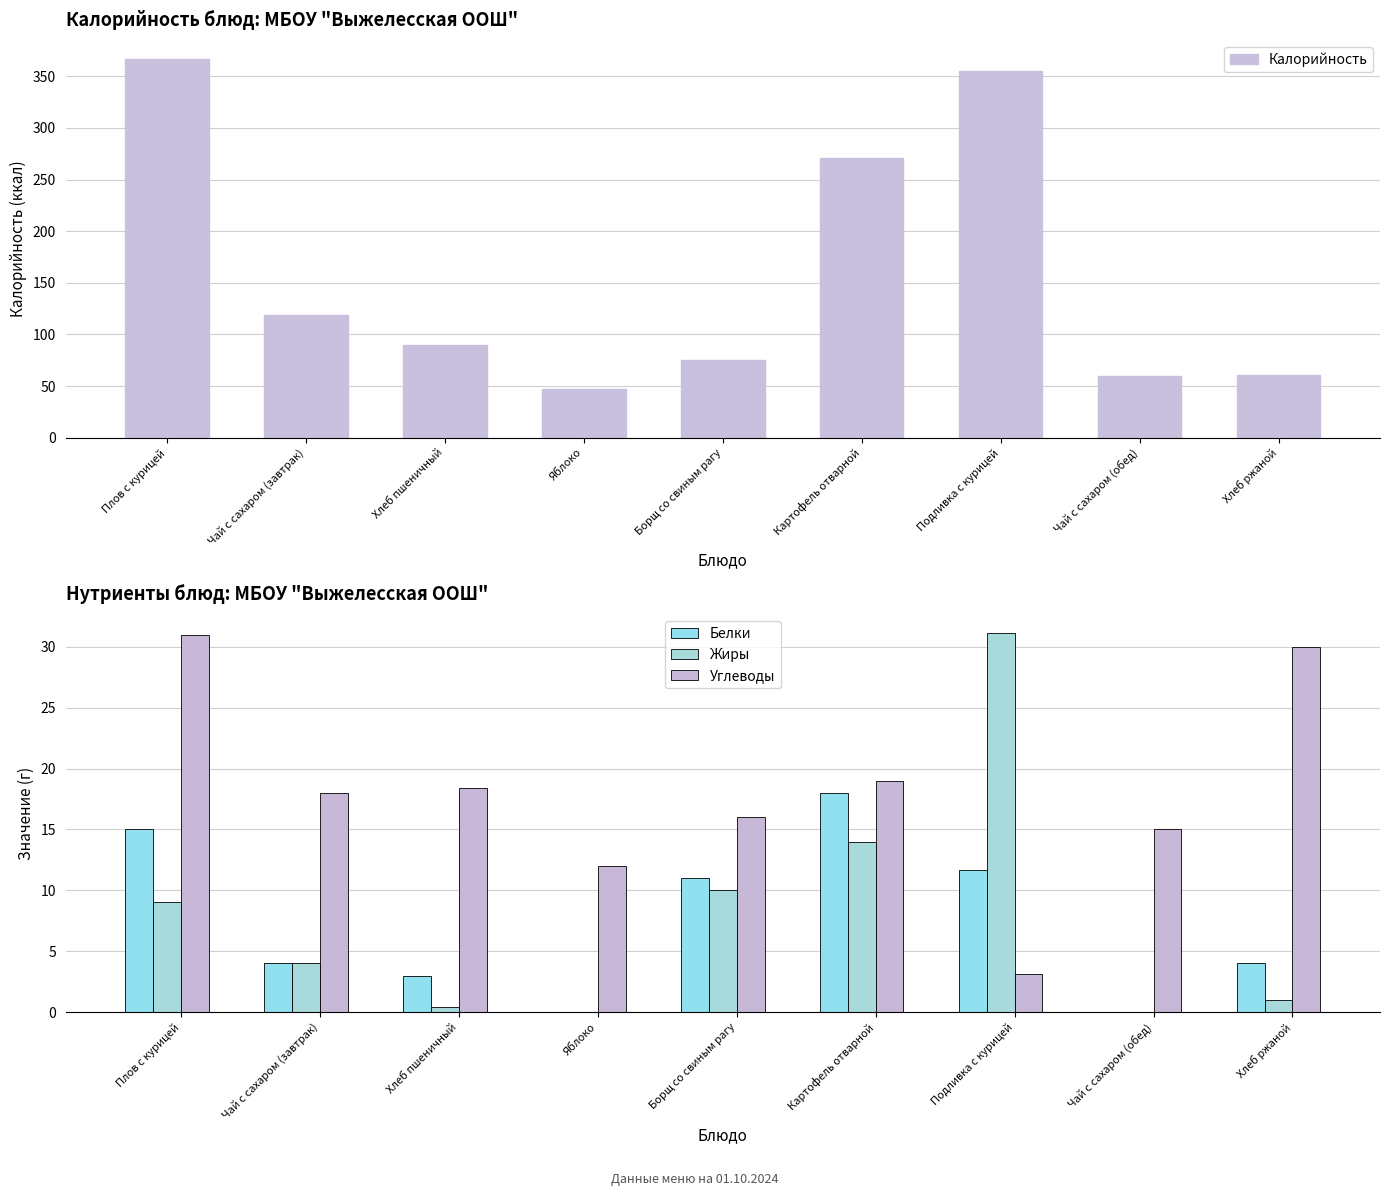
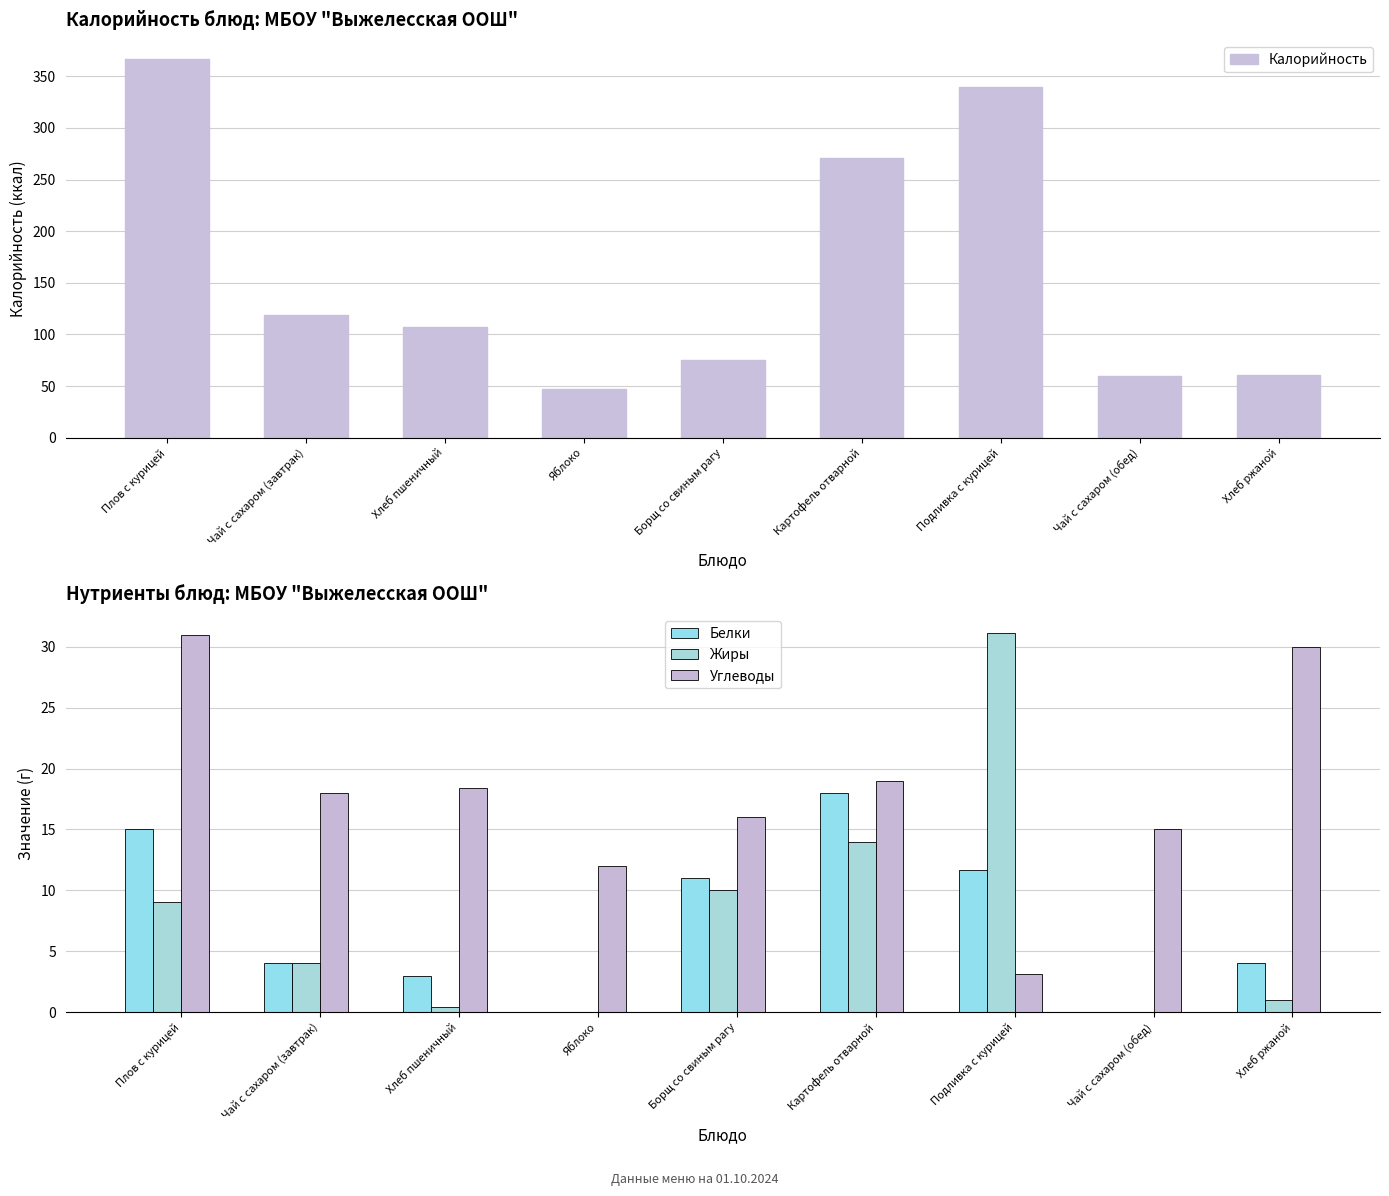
  {
    "Калорийность блюд: МБОУ \"Выжелесская ООШ\"": {
      "Плов с курицей": 367,
      "Чай с сахаром (завтрак)": 119,
-     "Хлеб пшеничный": 90,
+     "Хлеб пшеничный": 108,
      "Яблоко": 47,
      "Борщ со свиным рагу": 75,
      "Картофель отварной": 271,
-     "Подливка с курицей": 355,
+     "Подливка с курицей": 340,
      "Чай с сахаром (обед)": 60,
      "Хлеб ржаной": 61
    }
  }
